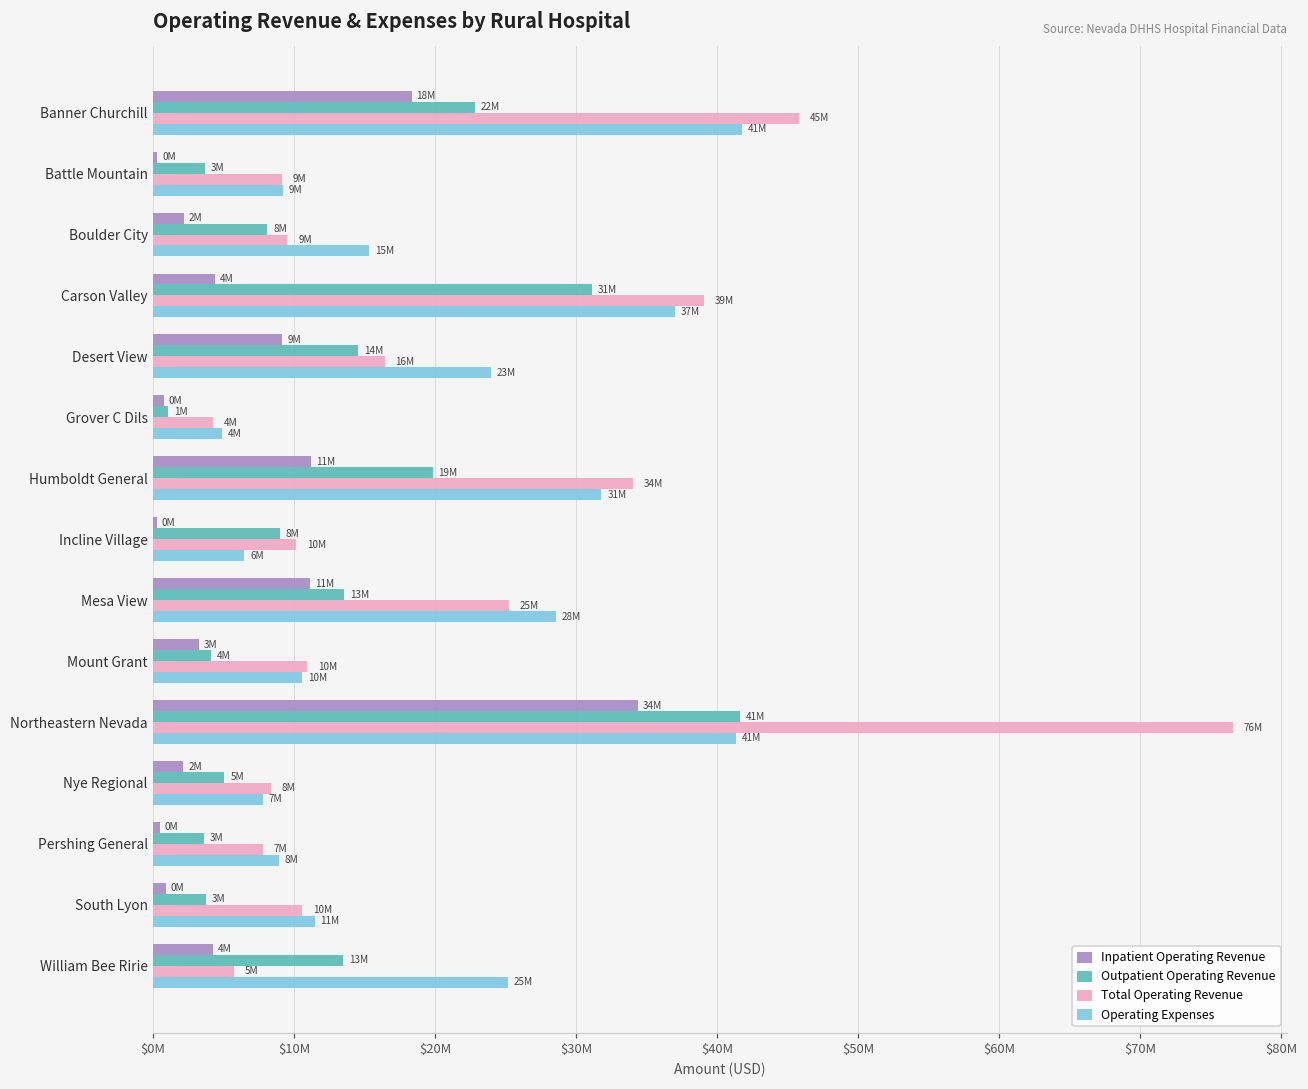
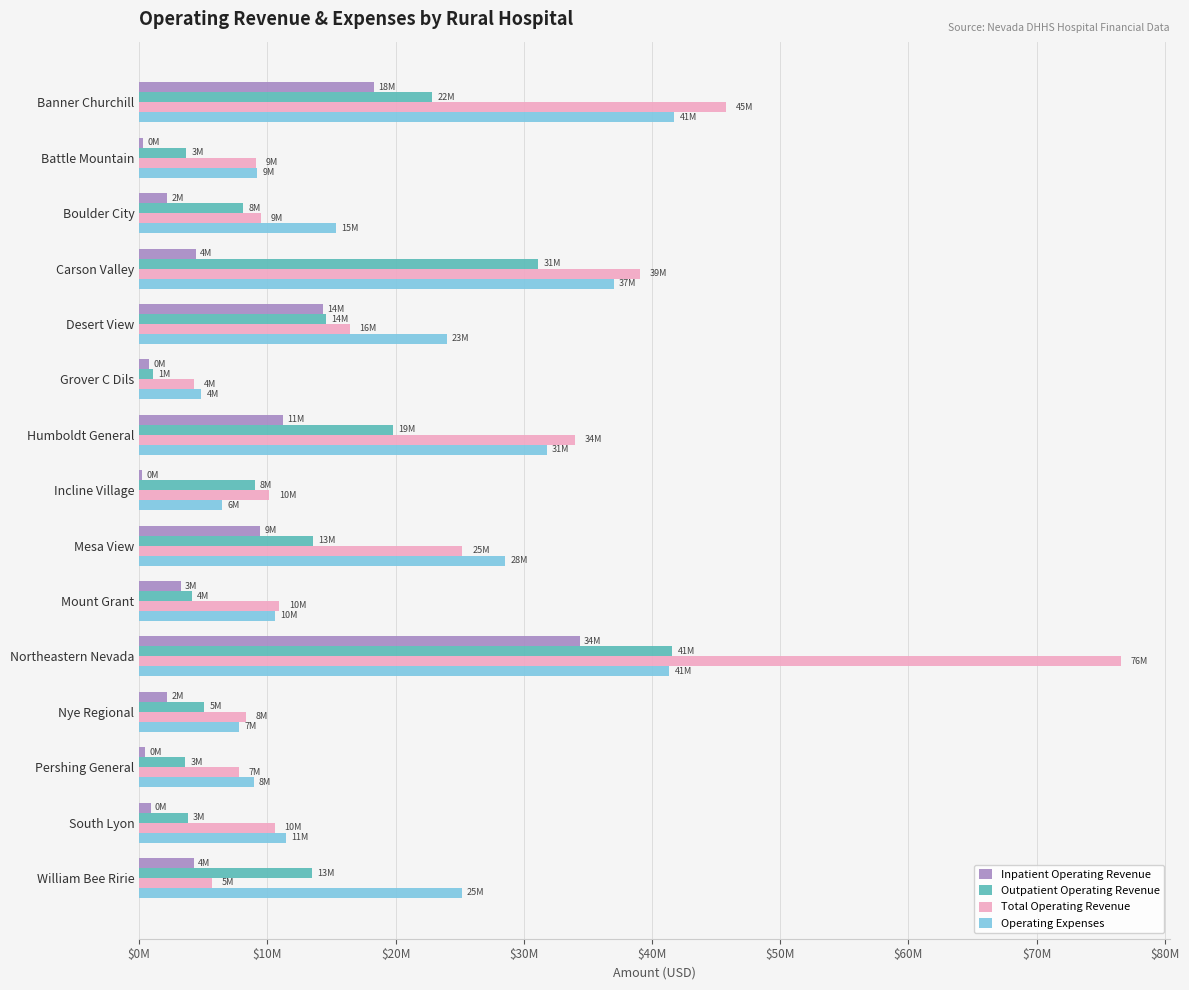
  {
    "Inpatient Operating Revenue": {
      "Banner Churchill": "18M",
      "Boulder City": "2M",
      "Carson Valley": "4M",
-     "Desert View": "9M",
+     "Desert View": "14M",
      "Humboldt General": "11M",
-     "Mesa View": "11M",
+     "Mesa View": "9M",
      "Mount Grant": "3M",
      "Northeastern Nevada": "34M",
      "Nye Regional": "2M",
      "William Bee Ririe": "4M"
    },
    "Total Operating Revenue": {
      "Battle Mountain": "9M",
      "Carson Valley": "39M",
      "Desert View": "16M",
      "Grover C Dils": "4M",
      "Humboldt General": "34M",
      "Incline Village": "10M",
      "Mesa View": "25M",
      "Nye Regional": "8M",
      "Pershing General": "8M"
    }
  }
